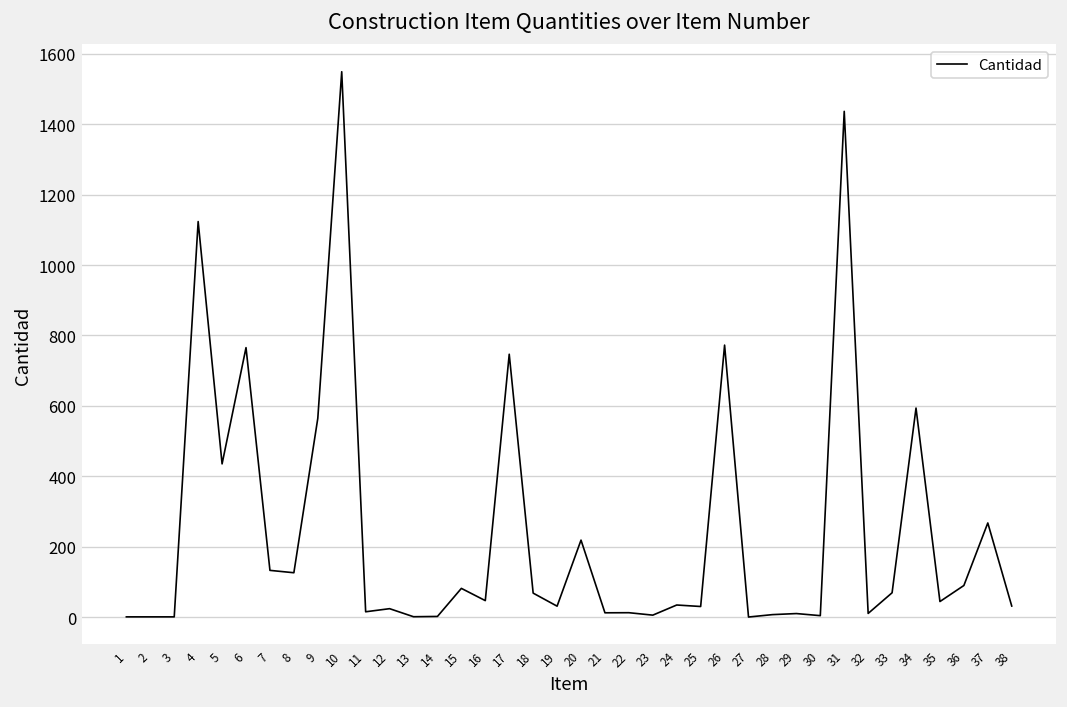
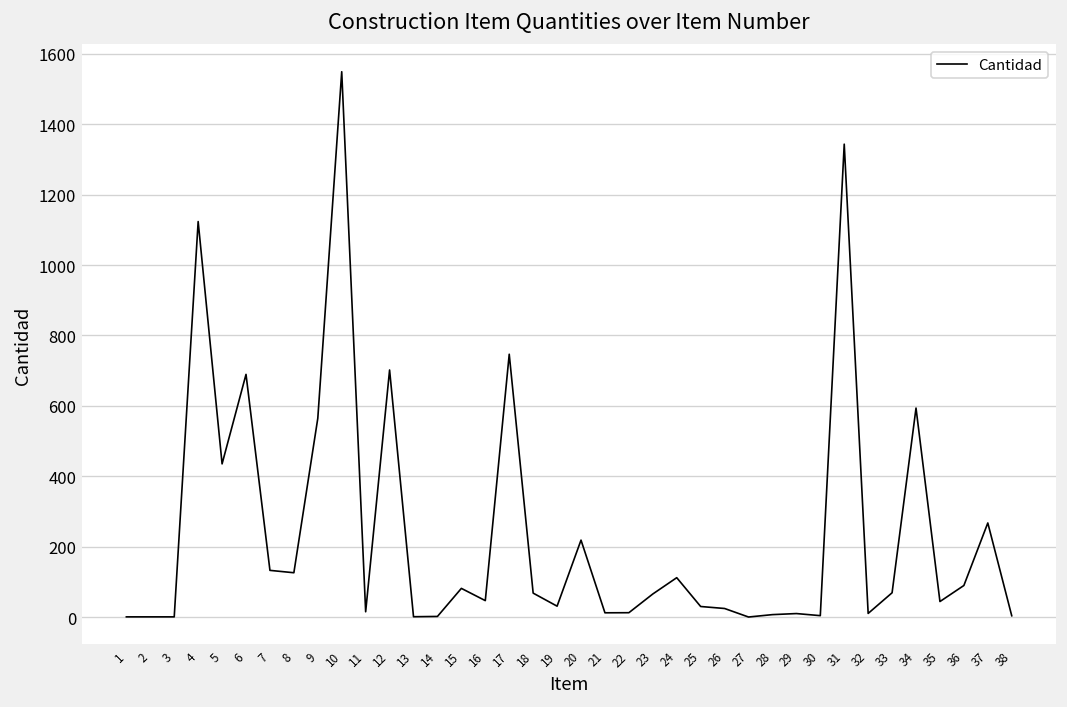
  {
    "1": 0,
    "2": 0,
    "3": 0,
    "4": 1120,
    "5": 440,
-   "6": 770,
+   "6": 690,
    "7": 130,
    "8": 130,
    "9": 560,
    "10": 1550,
    "11": 20,
-   "12": 20,
+   "12": 700,
    "13": 0,
    "14": 0,
    "15": 80,
    "16": 50,
    "17": 750,
    "18": 70,
    "19": 30,
    "20": 220,
    "21": 10,
    "22": 10,
-   "23": 10,
-   "24": 30,
+   "23": 70,
+   "24": 110,
    "25": 30,
-   "26": 770,
+   "26": 20,
    "27": 0,
    "28": 10,
    "29": 10,
    "30": 0,
-   "31": 1440,
+   "31": 1340,
    "32": 10,
    "33": 70,
    "34": 590,
    "35": 40,
    "36": 90,
    "37": 270,
-   "38": 30
+   "38": 0
  }
